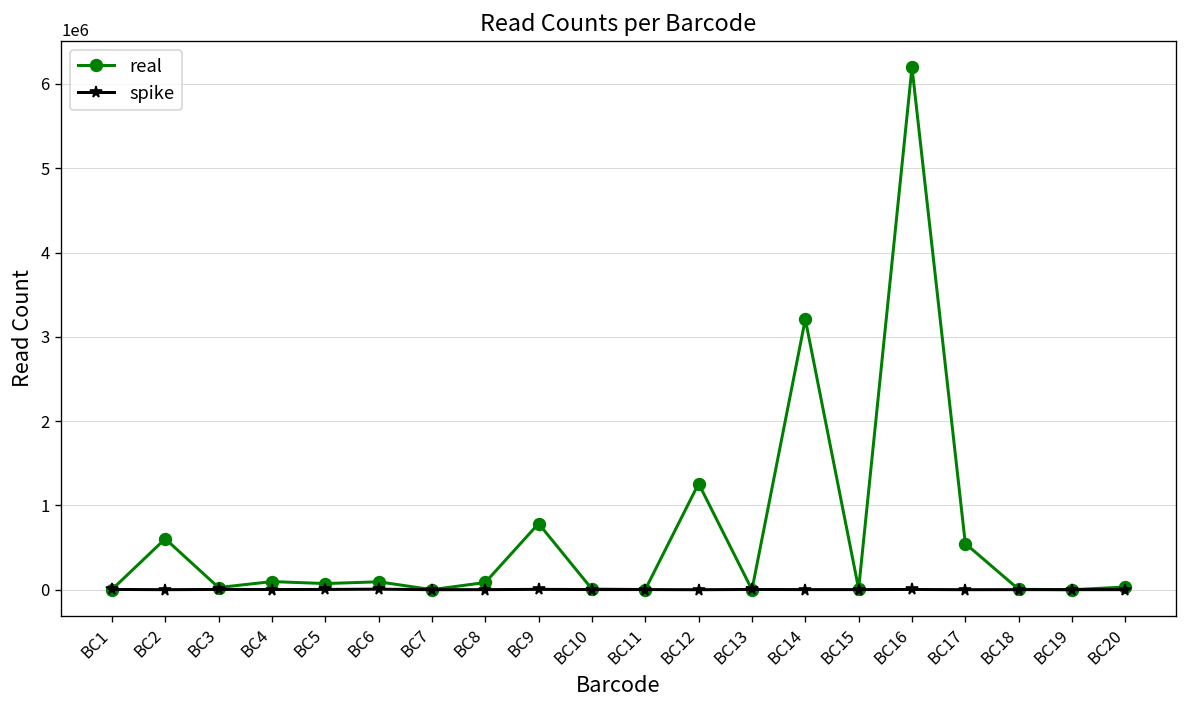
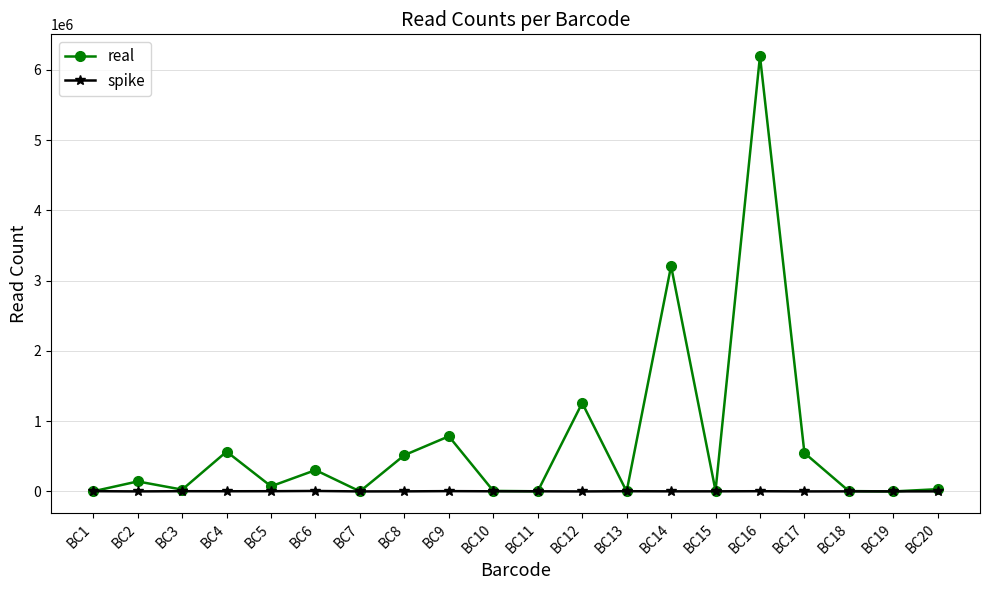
  {
    "real": {
-     "BC2": 600000,
-     "BC4": 100000,
+     "BC2": 100000,
+     "BC4": 600000,
      "BC5": 100000,
-     "BC6": 100000,
-     "BC8": 100000,
+     "BC6": 300000,
+     "BC8": 500000,
      "BC9": 800000,
      "BC12": 1300000,
      "BC14": 3200000,
      "BC16": 6200000,
      "BC17": 500000
    },
    "spike": {
      "BC2": 0,
      "BC4": 0,
      "BC5": 0,
      "BC6": 0,
      "BC8": 0,
      "BC9": 0,
      "BC12": 0,
      "BC14": 0,
      "BC16": 0,
      "BC17": 0
    }
  }
